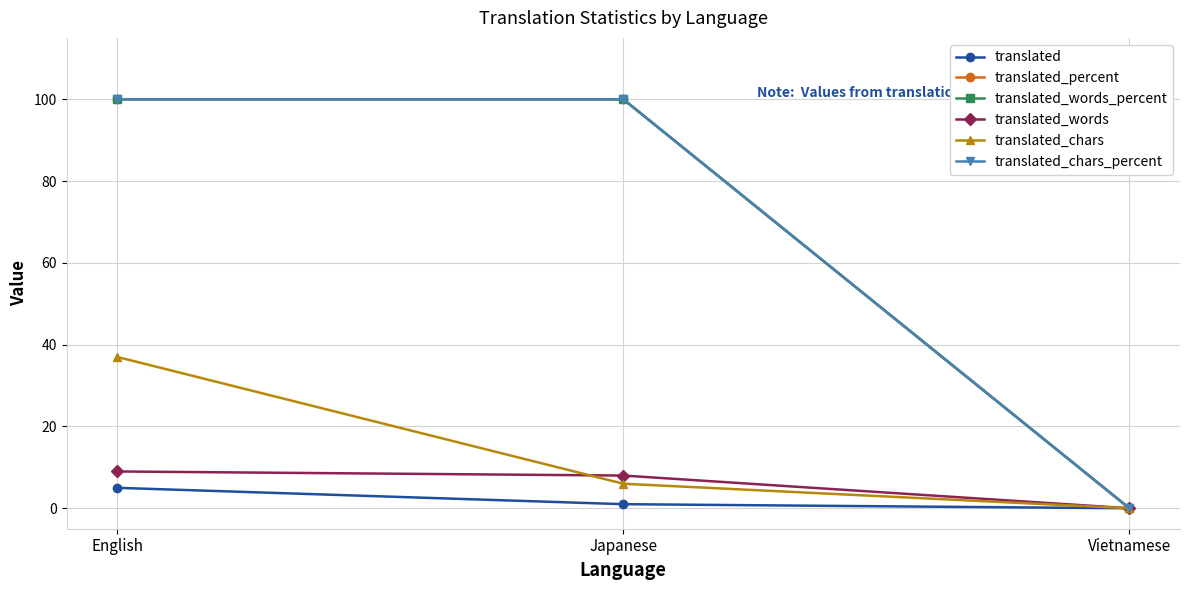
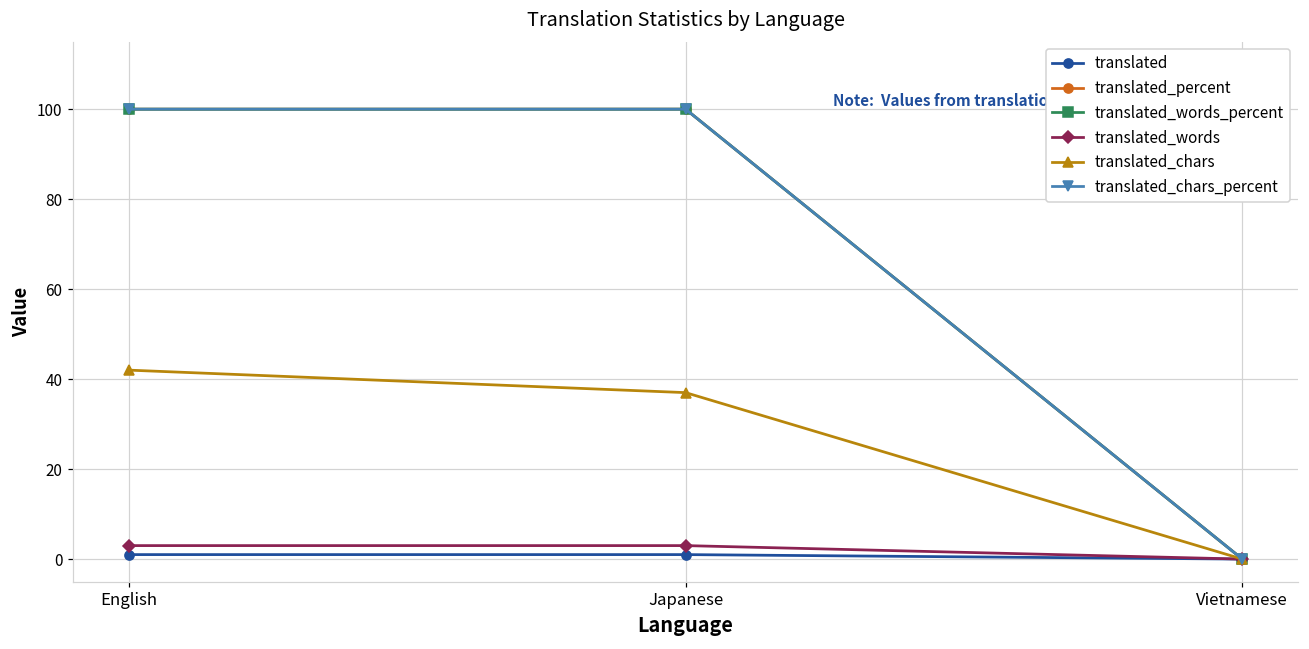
  {
    "translated": {
-     "English": 5,
+     "English": 1,
      "Japanese": 1
    },
    "translated_chars_percent": {
      "English": 100,
      "Japanese": 100
    },
    "translated_words": {
-     "English": 9,
-     "Japanese": 8
+     "English": 3,
+     "Japanese": 3
    },
    "translated_chars": {
-     "English": 37,
-     "Japanese": 6
+     "English": 42,
+     "Japanese": 37
    }
  }
